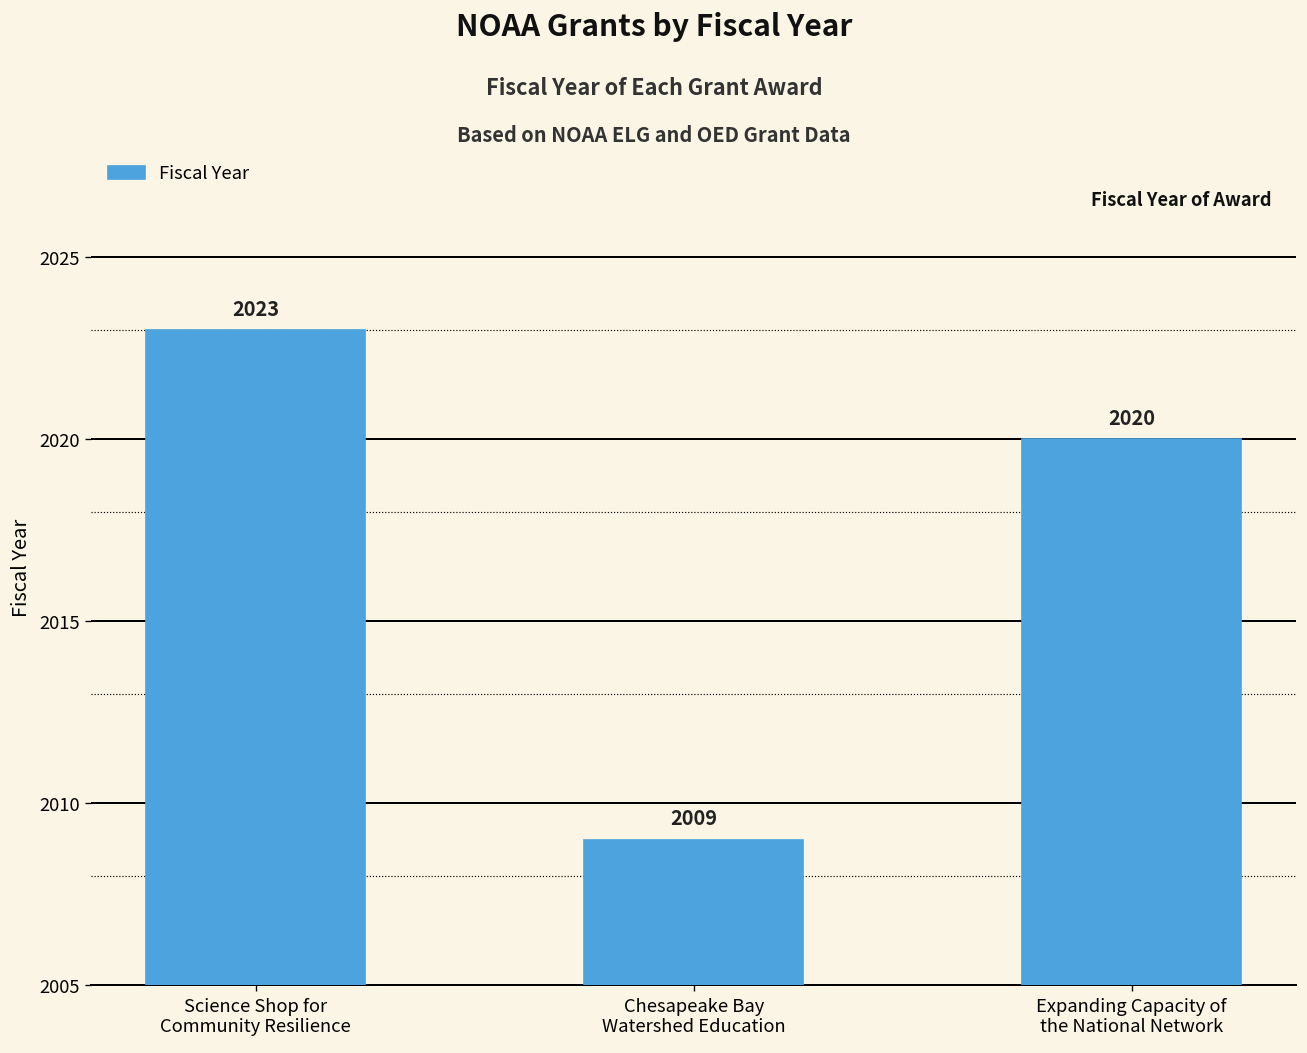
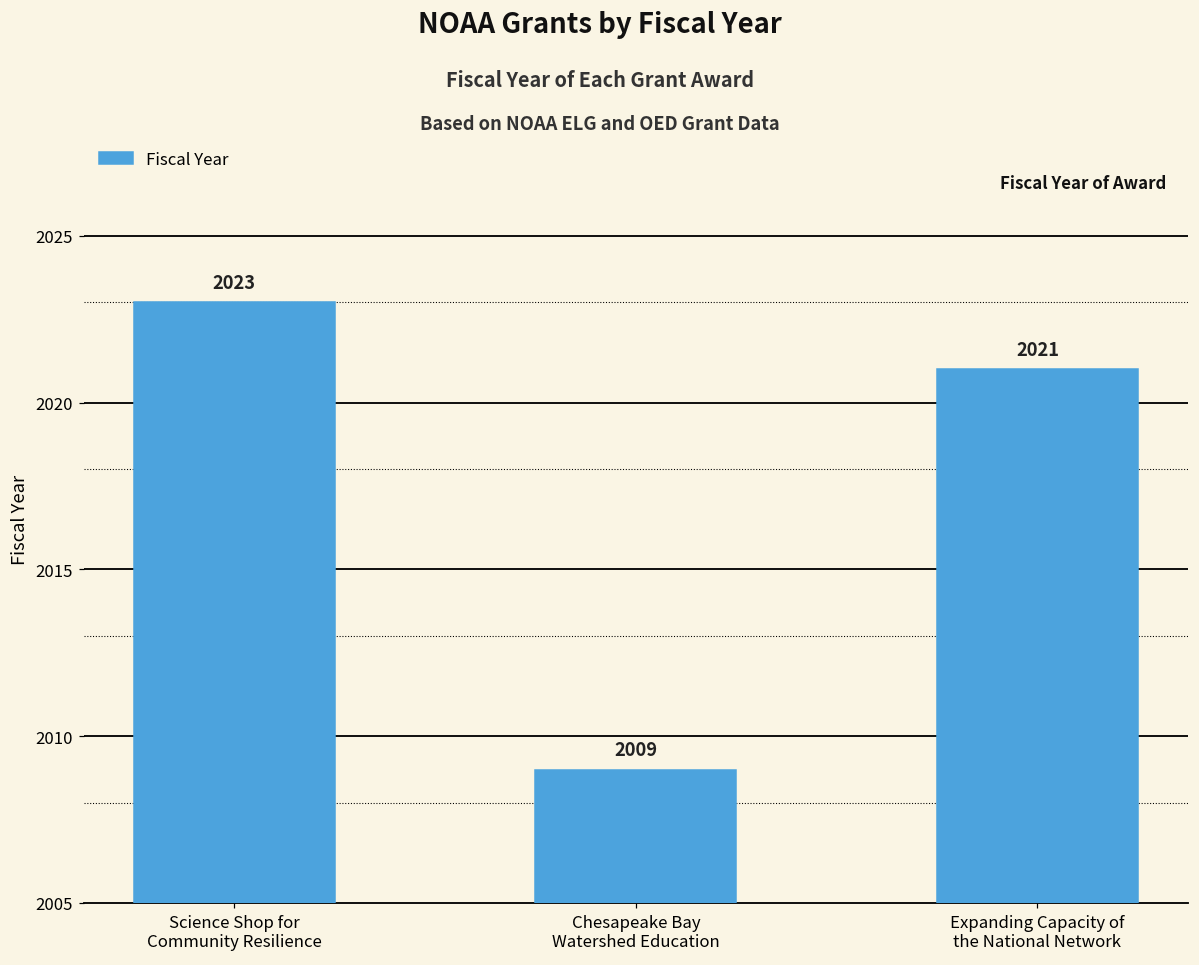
  {
    "Science Shop for Community Resilience": 2023,
    "Chesapeake Bay Watershed Education": 2009,
-   "Expanding Capacity of the National Network": 2020
+   "Expanding Capacity of the National Network": 2021
  }
